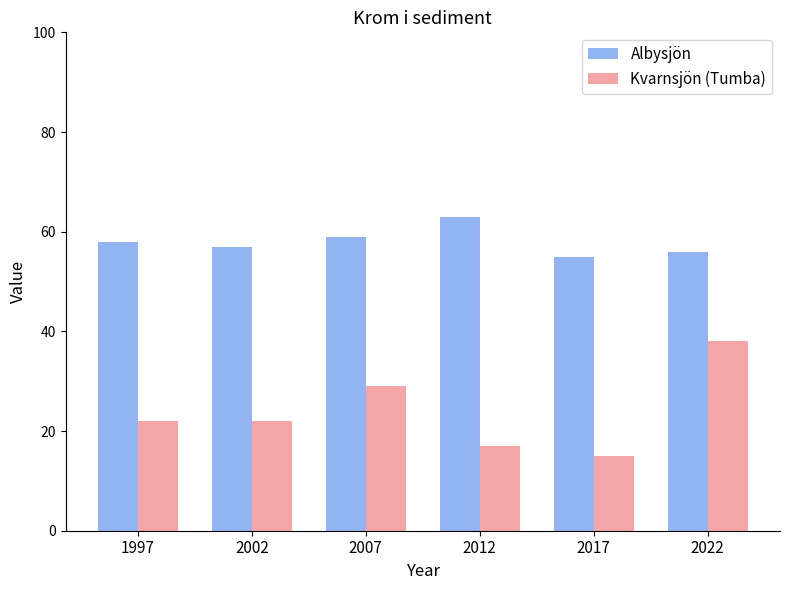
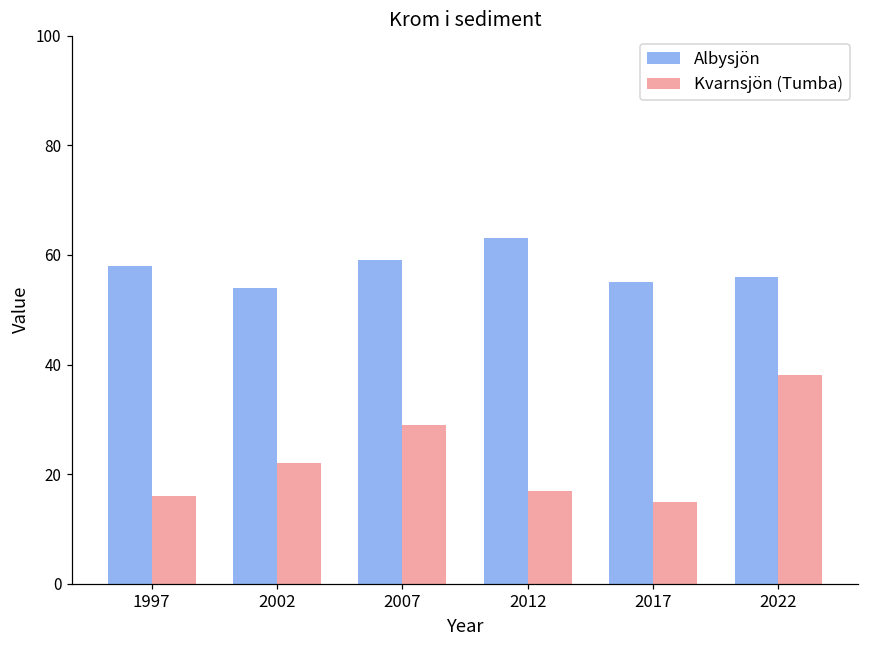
  {
    "Albysjön": {
      "1997": 58,
-     "2002": 57,
+     "2002": 54,
      "2007": 59,
      "2012": 63,
      "2017": 55,
      "2022": 56
    },
    "Kvarnsjön (Tumba)": {
-     "1997": 22,
+     "1997": 16,
      "2002": 22,
      "2007": 29,
      "2012": 17,
      "2017": 15,
      "2022": 38
    }
  }
